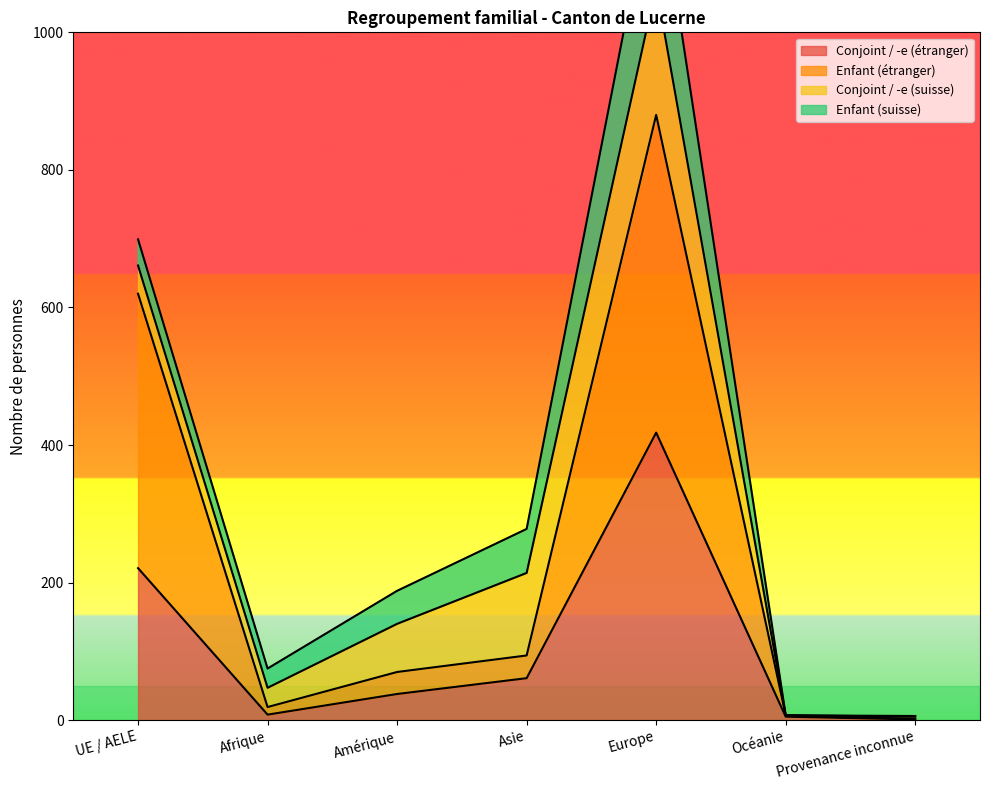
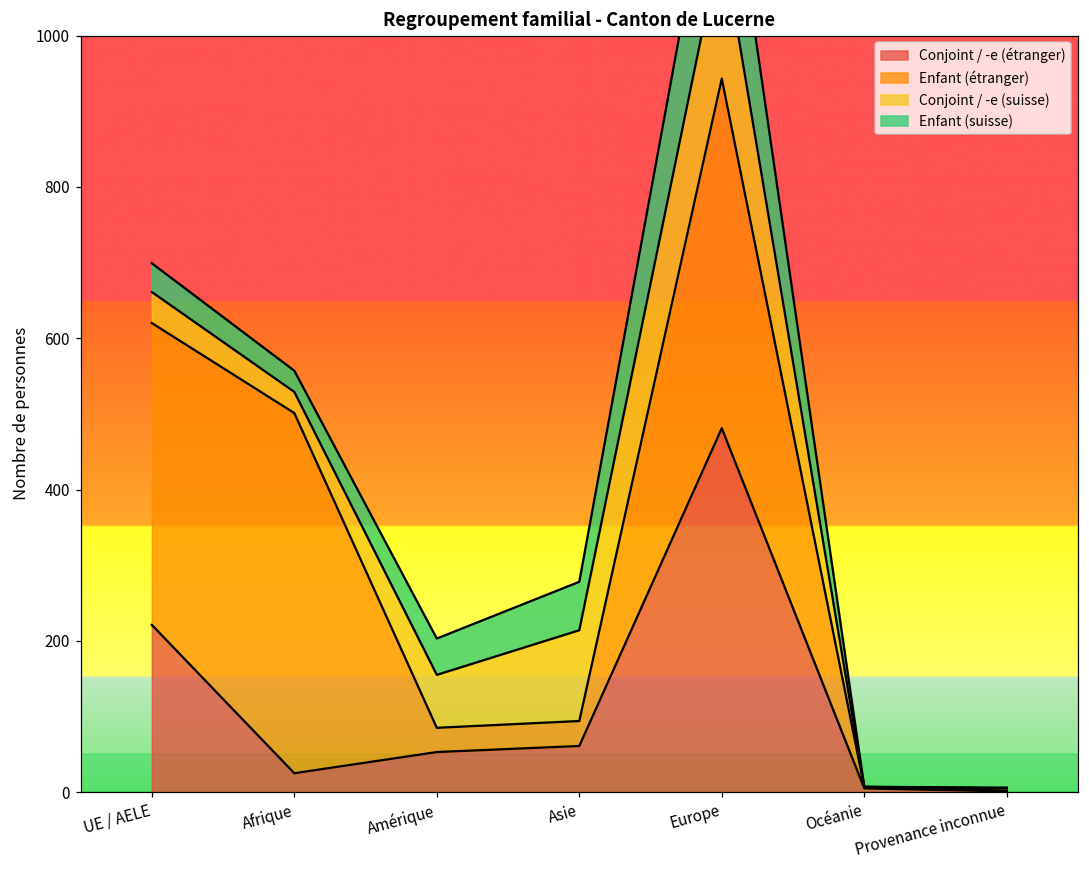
  {
    "Conjoint / -e (étranger)": {
      "UE / AELE": 220,
-     "Afrique": 10,
-     "Amérique": 40,
+     "Afrique": 30,
+     "Amérique": 50,
      "Asie": 60,
-     "Europe": 420
+     "Europe": 480
    },
    "Enfant (étranger)": {
      "UE / AELE": 400,
-     "Afrique": 10,
+     "Afrique": 480,
      "Amérique": 30,
      "Asie": 30,
      "Europe": 460
    },
    "Conjoint / -e (suisse)": {
      "UE / AELE": 40,
      "Afrique": 30,
      "Amérique": 70,
      "Asie": 120
    },
    "Enfant (suisse)": {
      "UE / AELE": 40,
      "Afrique": 30,
      "Amérique": 50,
      "Asie": 60
    }
  }
